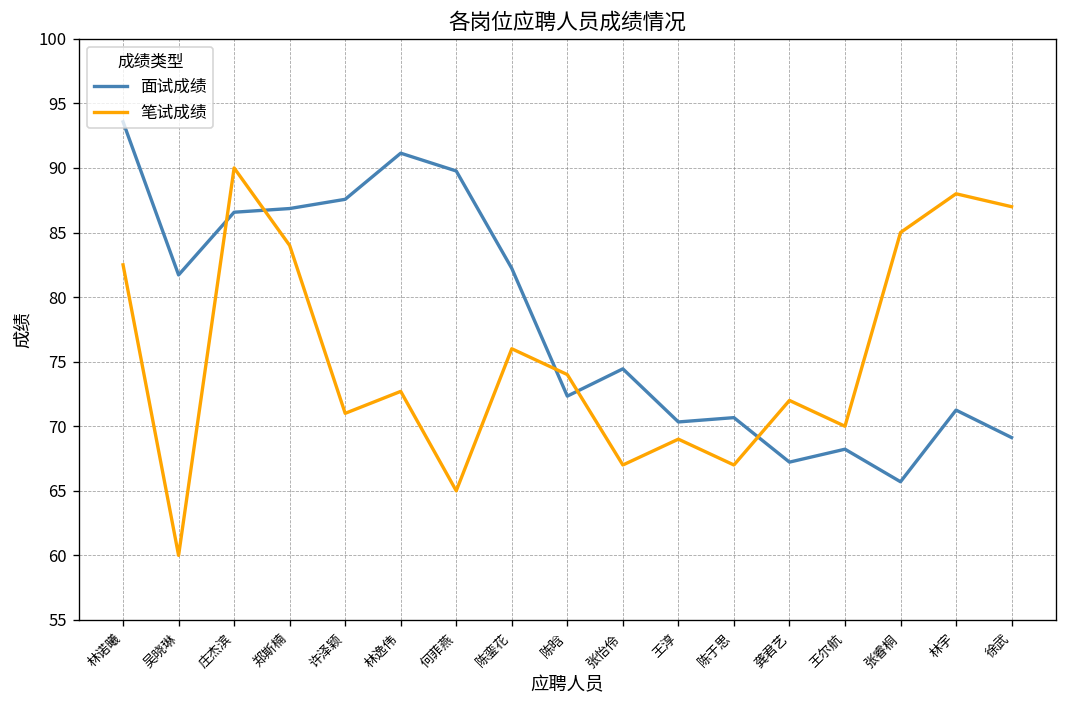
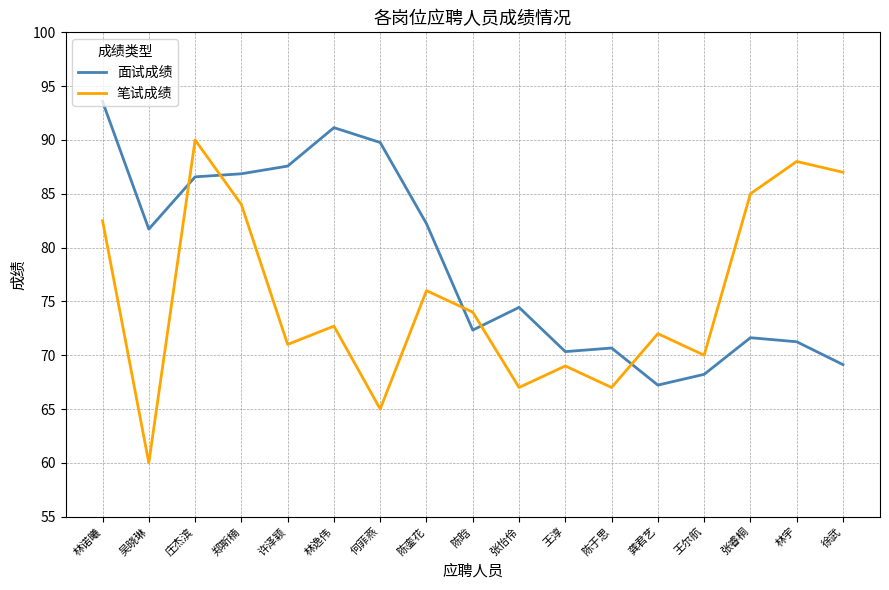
  {
    "面试成绩": {
      "吴晓琳": 81.7,
      "庄杰滨": 86.6,
      "郑斯楠": 86.9,
      "许泽颖": 87.6,
      "林逸伟": 91.1,
      "何菲燕": 89.8,
      "陈銮花": 82.2,
      "陈晗": 72.3,
      "张怡伶": 74.4,
      "王淳": 70.3,
      "陈于思": 70.7,
      "龚君艺": 67.2,
      "王尔航": 68.2,
-     "张睿桐": 65.7,
+     "张睿桐": 71.6,
      "林宇": 71.3,
      "徐武": 69.1
    },
    "笔试成绩": {
      "林诺曦": 82.5,
      "吴晓琳": 60.0,
      "庄杰滨": 90.0,
      "郑斯楠": 84.0,
      "许泽颖": 71.0,
      "林逸伟": 72.7,
      "何菲燕": 65.0,
      "陈銮花": 76.0,
      "陈晗": 74.0,
      "张怡伶": 67.0,
      "王淳": 69.0,
      "陈于思": 67.0,
      "龚君艺": 72.0,
      "王尔航": 70.0,
      "张睿桐": 85.0,
      "林宇": 88.0,
      "徐武": 87.0
    }
  }
